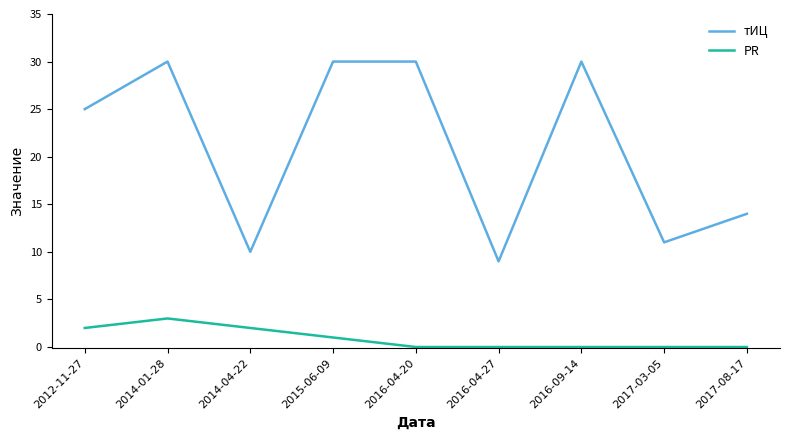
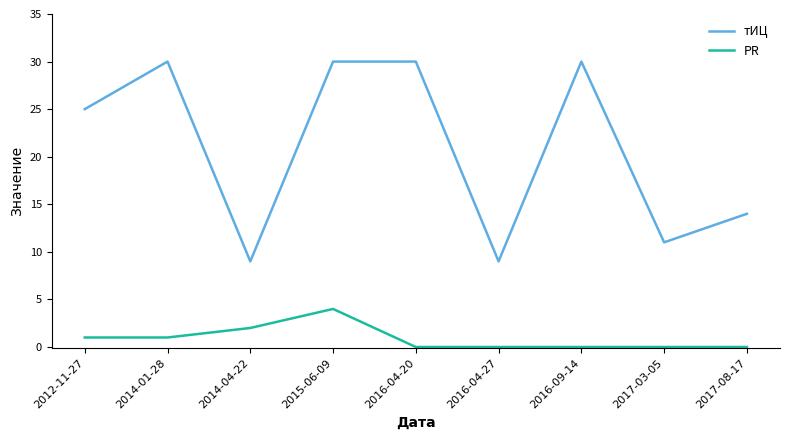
  {
    "тИЦ": {
      "2012-11-27": 25,
      "2014-01-28": 30,
-     "2014-04-22": 10,
+     "2014-04-22": 9,
      "2015-06-09": 30,
      "2016-04-20": 30,
      "2016-04-27": 9,
      "2016-09-14": 30,
      "2017-03-05": 11,
      "2017-08-17": 14
    },
    "PR": {
-     "2012-11-27": 2,
-     "2014-01-28": 3,
+     "2012-11-27": 1,
+     "2014-01-28": 1,
      "2014-04-22": 2,
-     "2015-06-09": 1,
+     "2015-06-09": 4,
      "2016-04-20": 0,
      "2016-04-27": 0,
      "2016-09-14": 0,
      "2017-03-05": 0,
      "2017-08-17": 0
    }
  }
